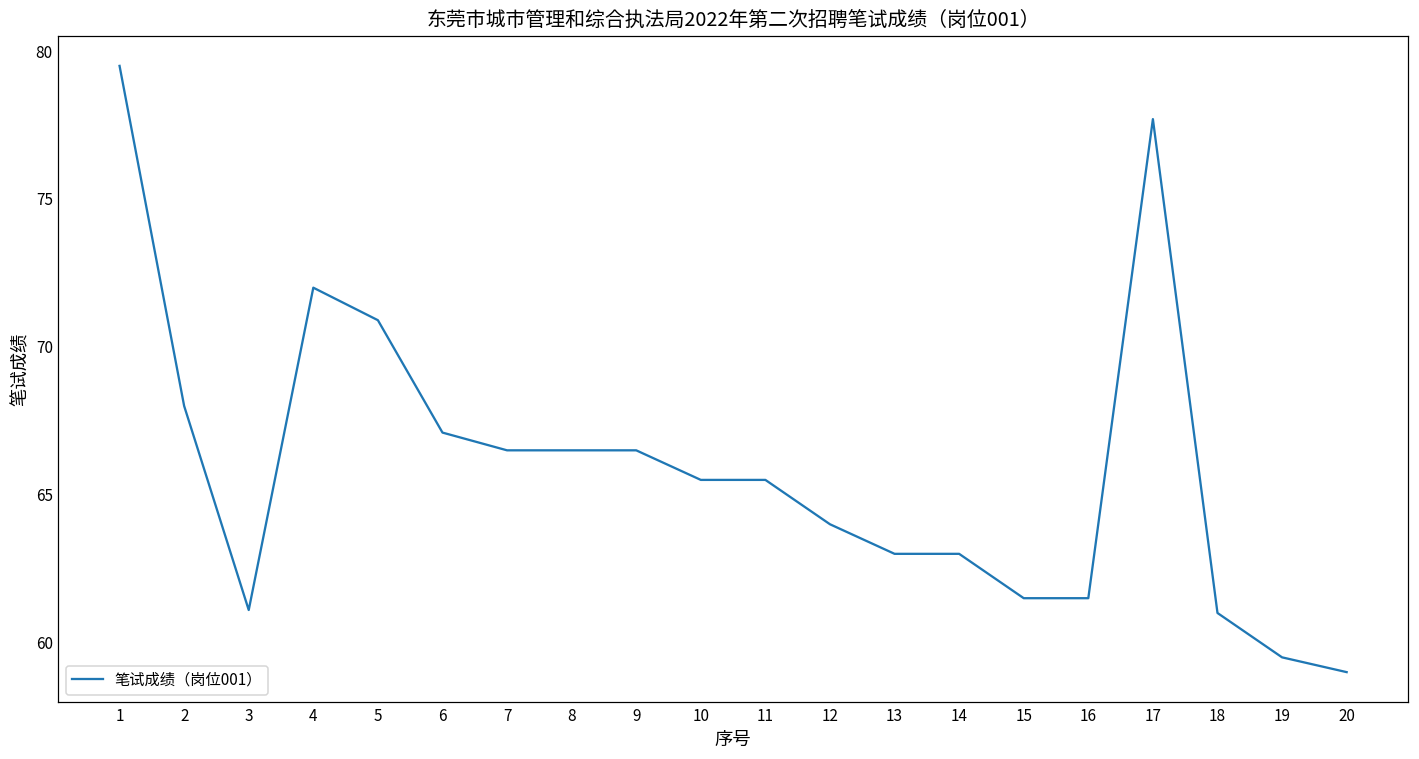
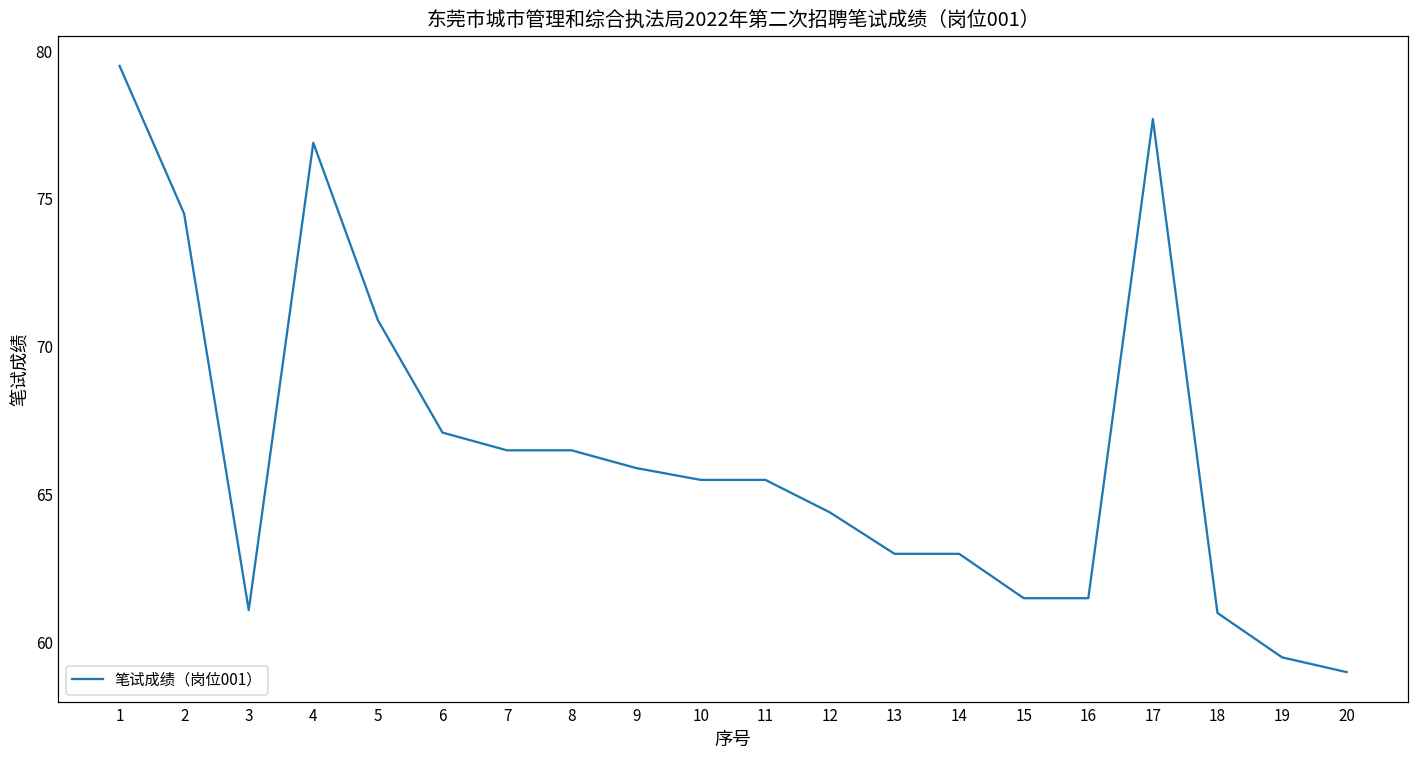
  {
    "1": 79.5,
-   "2": 68.0,
+   "2": 74.5,
    "3": 61.1,
-   "4": 72.0,
+   "4": 76.9,
    "5": 70.9,
    "6": 67.1,
    "7": 66.5,
    "8": 66.5,
-   "9": 66.5,
+   "9": 65.9,
    "10": 65.5,
    "11": 65.5,
-   "12": 64.0,
+   "12": 64.4,
    "13": 63.0,
    "14": 63.0,
    "15": 61.5,
    "16": 61.5,
    "17": 77.7,
    "18": 61.0,
    "19": 59.5,
    "20": 59.0
  }
